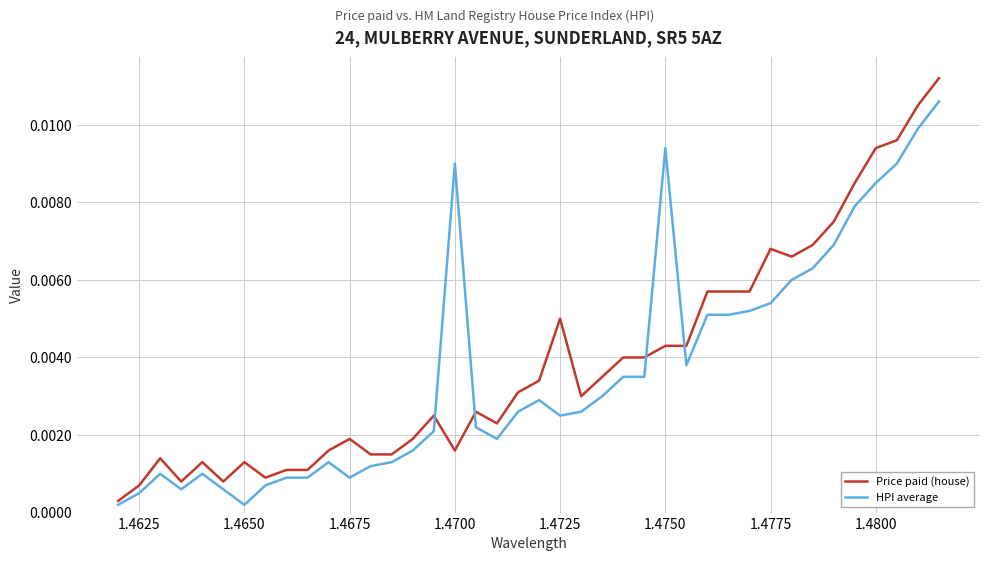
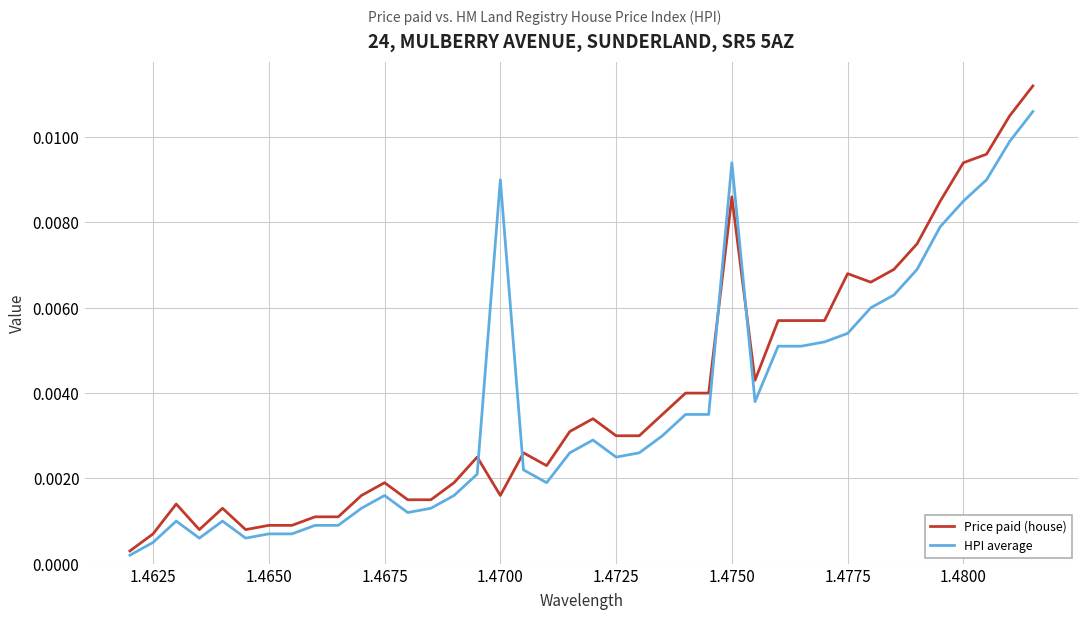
  {
    "Price paid (house)": {
      "1.4625": 0.0007,
-     "1.4650": 0.0013,
+     "1.4650": 0.0009,
      "1.4675": 0.0019,
      "1.4700": 0.0016,
-     "1.4725": 0.005,
-     "1.4750": 0.0043,
+     "1.4725": 0.003,
+     "1.4750": 0.0086,
      "1.4775": 0.0068,
      "1.4800": 0.0094
    },
    "HPI average": {
      "1.4625": 0.0005,
-     "1.4650": 0.0002,
-     "1.4675": 0.0009,
+     "1.4650": 0.0007,
+     "1.4675": 0.0016,
      "1.4700": 0.0090,
      "1.4725": 0.0025,
      "1.4750": 0.0094,
      "1.4775": 0.0054,
      "1.4800": 0.0085
    }
  }
